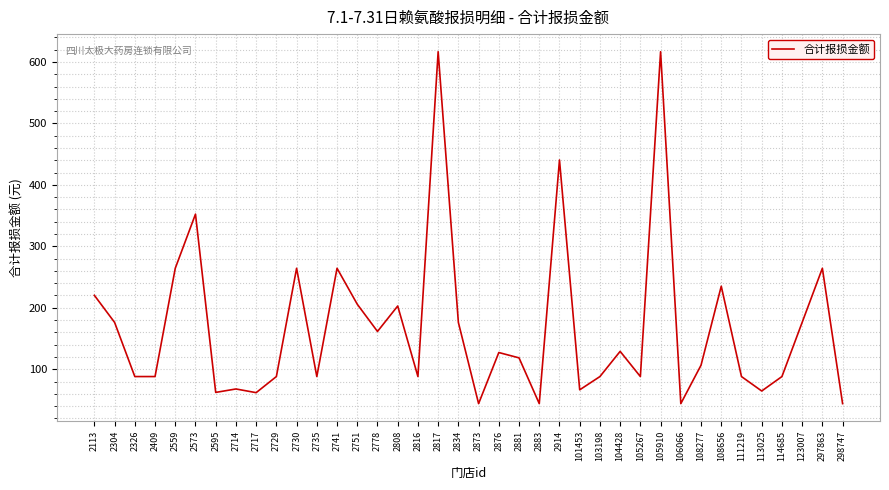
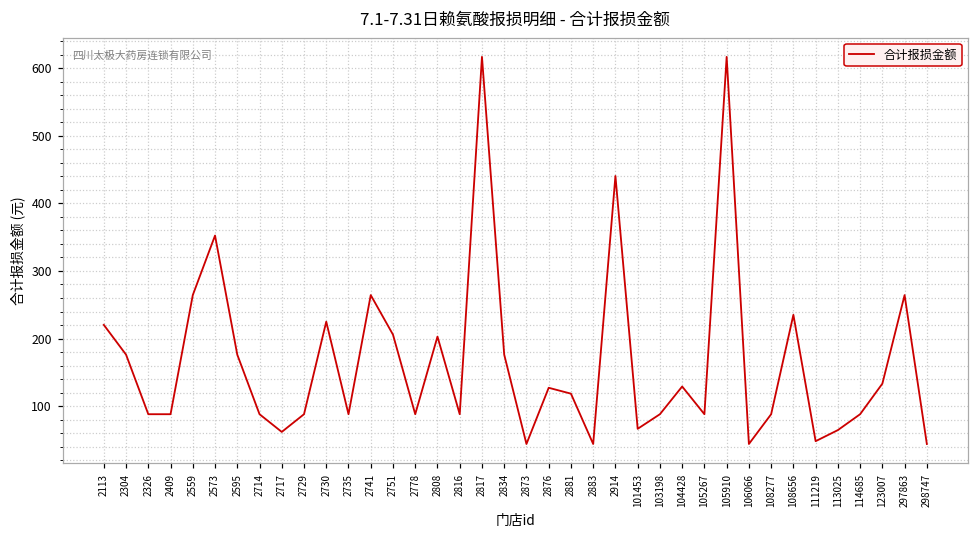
  {
    "2113": 220,
    "2304": 180,
    "2326": 90,
    "2409": 90,
    "2559": 260,
    "2573": 350,
-   "2595": 60,
-   "2714": 70,
+   "2595": 180,
+   "2714": 90,
    "2717": 60,
    "2729": 90,
-   "2730": 260,
+   "2730": 230,
    "2735": 90,
    "2741": 260,
    "2751": 210,
-   "2778": 160,
+   "2778": 90,
    "2808": 200,
    "2816": 90,
    "2817": 620,
    "2834": 180,
    "2873": 40,
    "2876": 130,
    "2881": 120,
    "2883": 40,
    "2914": 440,
    "101453": 70,
    "103198": 90,
    "104428": 130,
    "105267": 90,
    "105910": 620,
    "106066": 40,
-   "108277": 110,
+   "108277": 90,
    "108656": 240,
-   "111219": 90,
+   "111219": 50,
    "113025": 60,
    "114685": 90,
-   "123007": 180,
+   "123007": 130,
    "297863": 260,
    "298747": 40
  }
